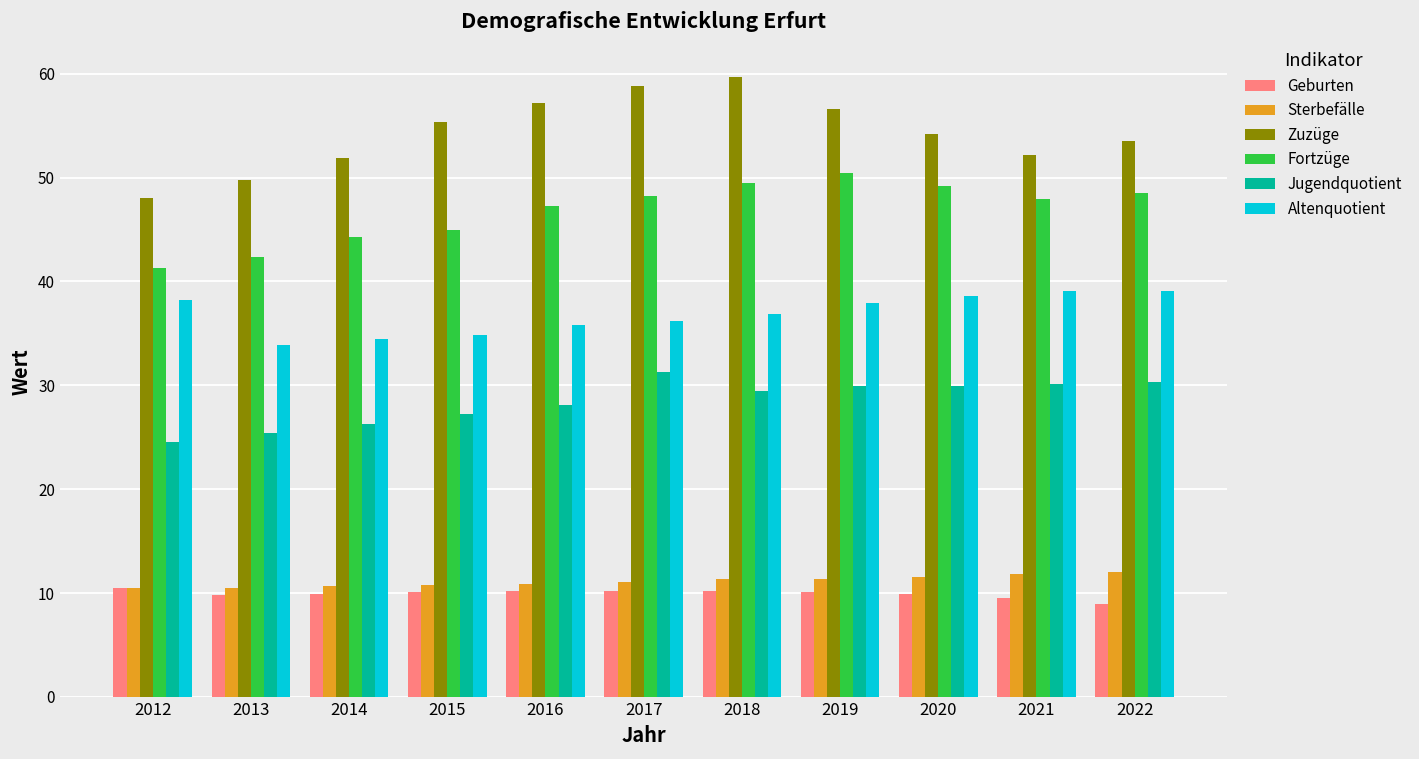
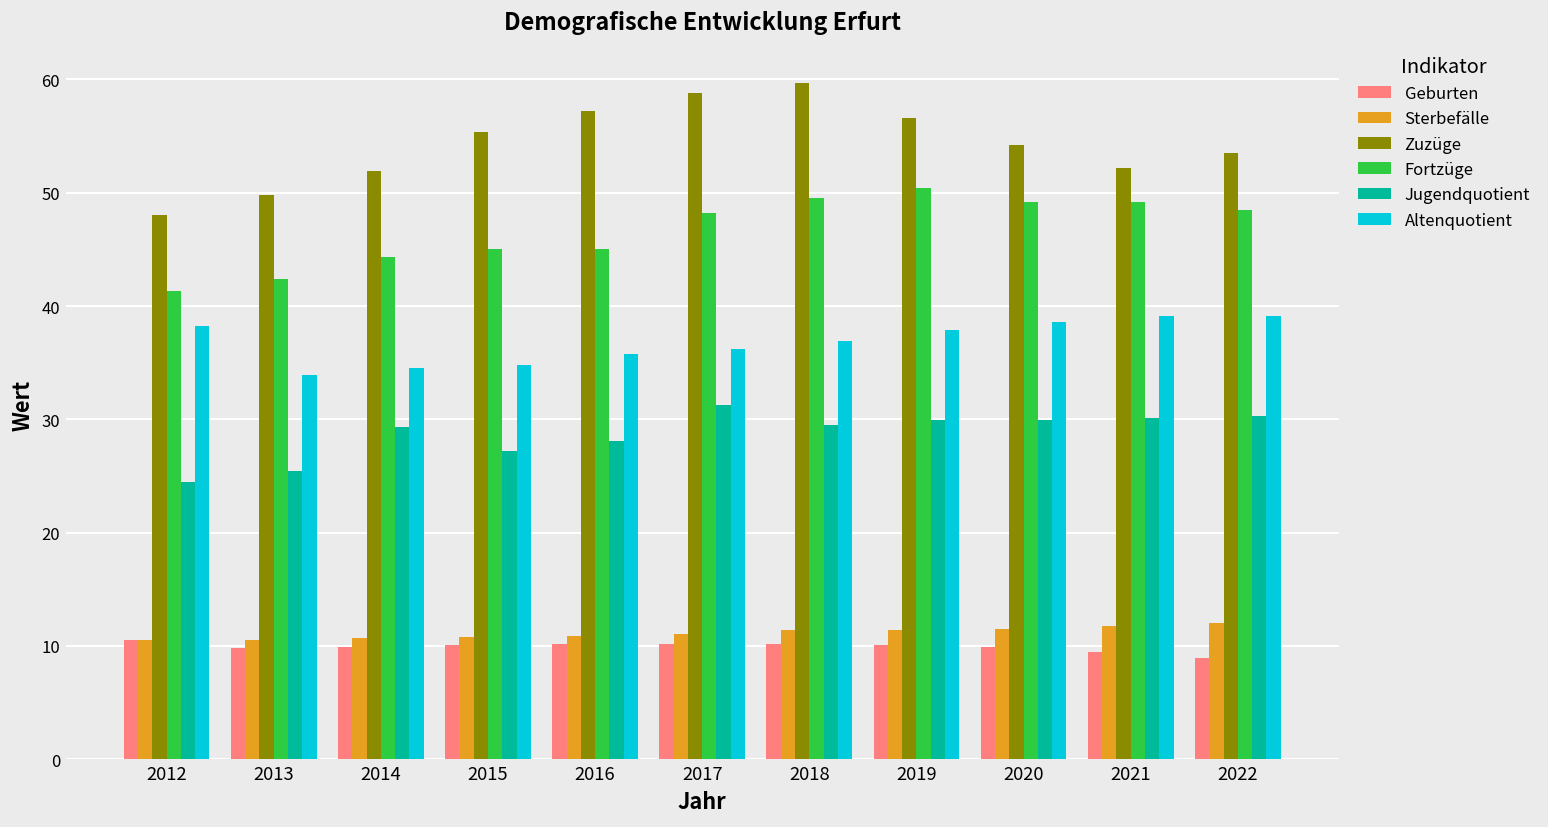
  {
    "Geburten": {
      "2012": 11,
      "2013": 10,
      "2014": 10,
      "2015": 10,
      "2016": 10,
      "2017": 10,
      "2018": 10,
      "2019": 10,
      "2020": 10,
      "2021": 10,
      "2022": 9
    },
    "Sterbefälle": {
      "2012": 11,
      "2013": 11,
      "2014": 11,
      "2015": 11,
      "2016": 11,
      "2017": 11,
      "2018": 11,
      "2019": 11,
      "2020": 12,
      "2021": 12,
      "2022": 12
    },
    "Zuzüge": {
      "2012": 48,
      "2013": 50,
      "2014": 52,
      "2015": 55,
      "2016": 57,
      "2017": 59,
      "2018": 60,
      "2019": 57,
      "2020": 54,
      "2021": 52,
      "2022": 54
    },
    "Fortzüge": {
      "2012": 41,
      "2013": 42,
      "2014": 44,
      "2015": 45,
-     "2016": 47,
+     "2016": 45,
      "2017": 48,
      "2018": 50,
      "2019": 50,
      "2020": 49,
-     "2021": 48,
+     "2021": 49,
      "2022": 49
    },
    "Jugendquotient": {
      "2012": 25,
      "2013": 25,
-     "2014": 26,
+     "2014": 29,
      "2015": 27,
      "2016": 28,
      "2017": 31,
      "2018": 30,
      "2019": 30,
      "2020": 30,
      "2021": 30,
      "2022": 30
    },
    "Altenquotient": {
      "2012": 38,
      "2013": 34,
      "2014": 35,
      "2015": 35,
      "2016": 36,
      "2017": 36,
      "2018": 37,
      "2019": 38,
      "2020": 39,
      "2021": 39,
      "2022": 39
    }
  }
